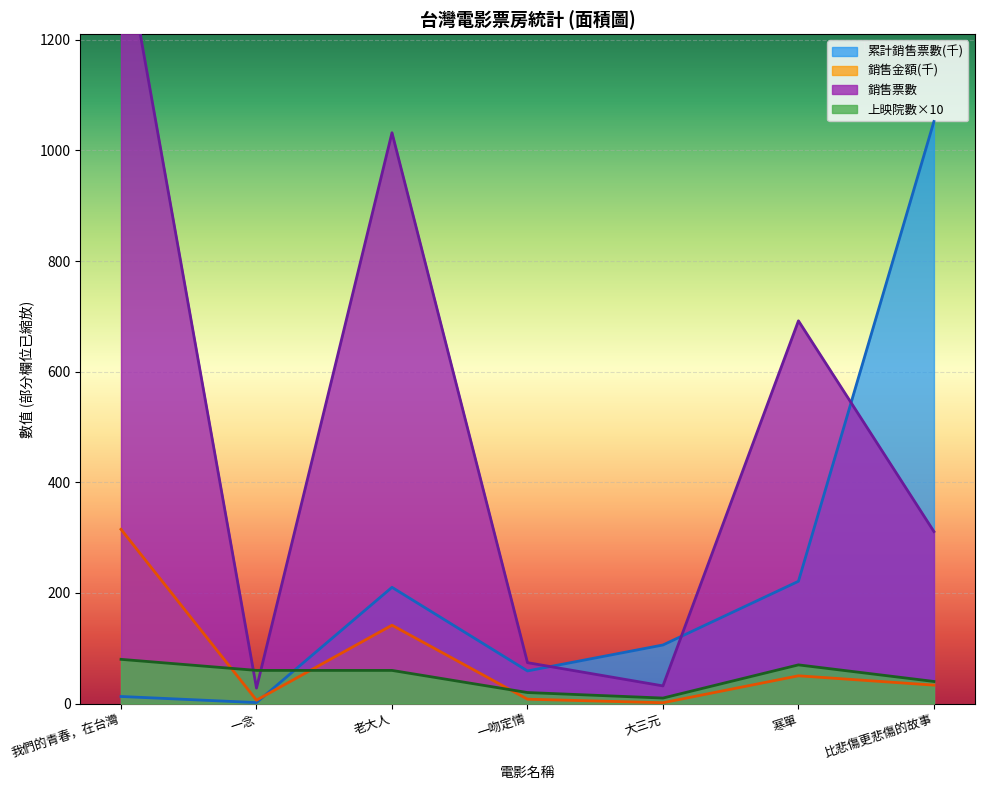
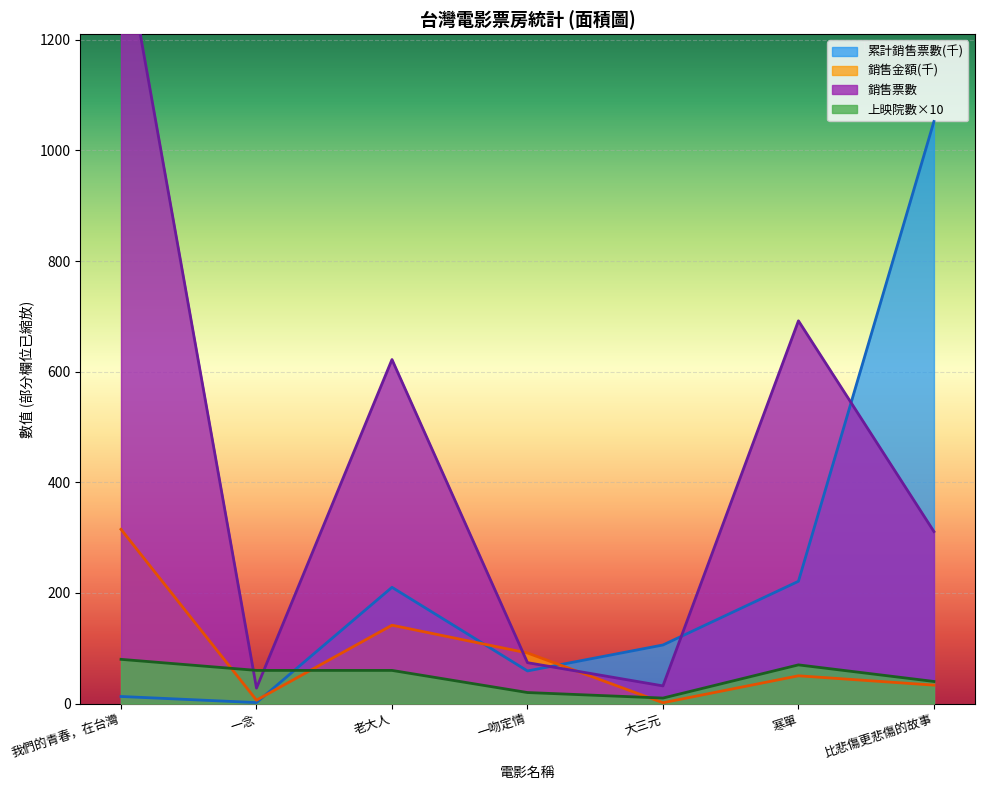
  {
    "累計銷售票數(千)": {
      "我們的青春，在台灣": 10,
      "老大人": 210,
      "一吻定情": 60,
      "大三元": 110,
      "寒單": 220
    },
    "銷售金額(千)": {
      "我們的青春，在台灣": 320,
      "老大人": 140,
-     "一吻定情": 10,
+     "一吻定情": 90,
      "大三元": 0,
      "寒單": 50,
      "比悲傷更悲傷的故事": 30
    },
    "銷售票數": {
      "一念": 30,
-     "老大人": 1030,
+     "老大人": 620,
      "一吻定情": 70,
      "大三元": 30,
      "寒單": 690,
      "比悲傷更悲傷的故事": 310
    },
    "上映院數×10": {
      "我們的青春，在台灣": 80,
      "一念": 60,
      "老大人": 60,
      "一吻定情": 20,
      "大三元": 10,
      "寒單": 70,
      "比悲傷更悲傷的故事": 40
    }
  }
